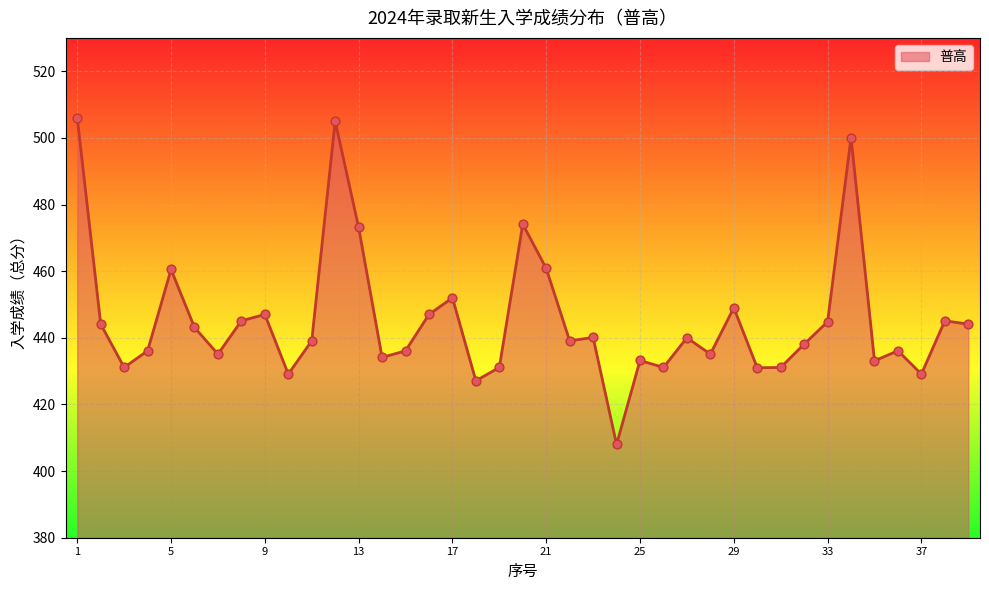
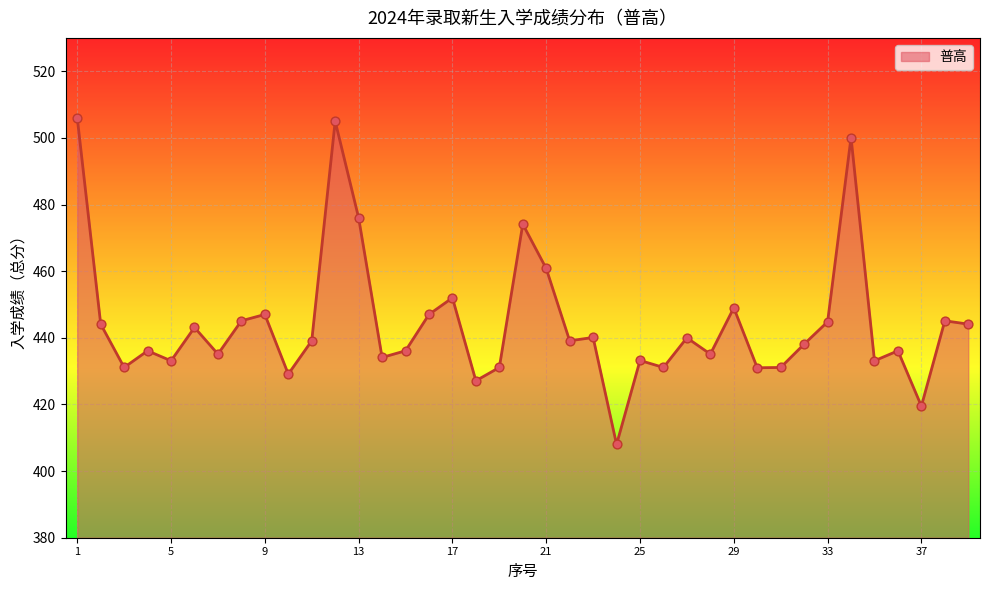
  {
    "1": 506,
-   "5": 461,
+   "5": 433,
    "9": 447,
-   "13": 473,
+   "13": 476,
    "17": 452,
    "21": 461,
    "25": 433,
    "29": 449,
    "33": 445,
-   "37": 429
+   "37": 420
  }
